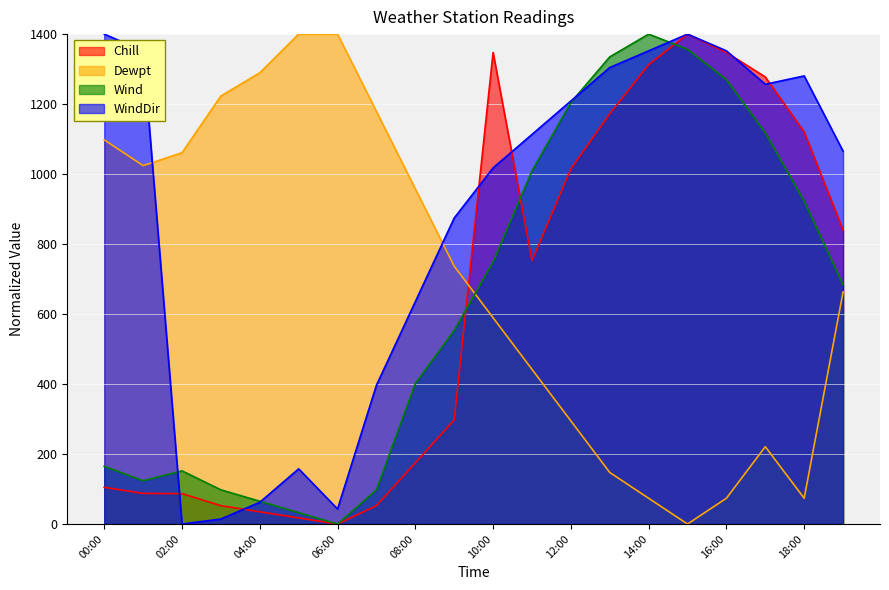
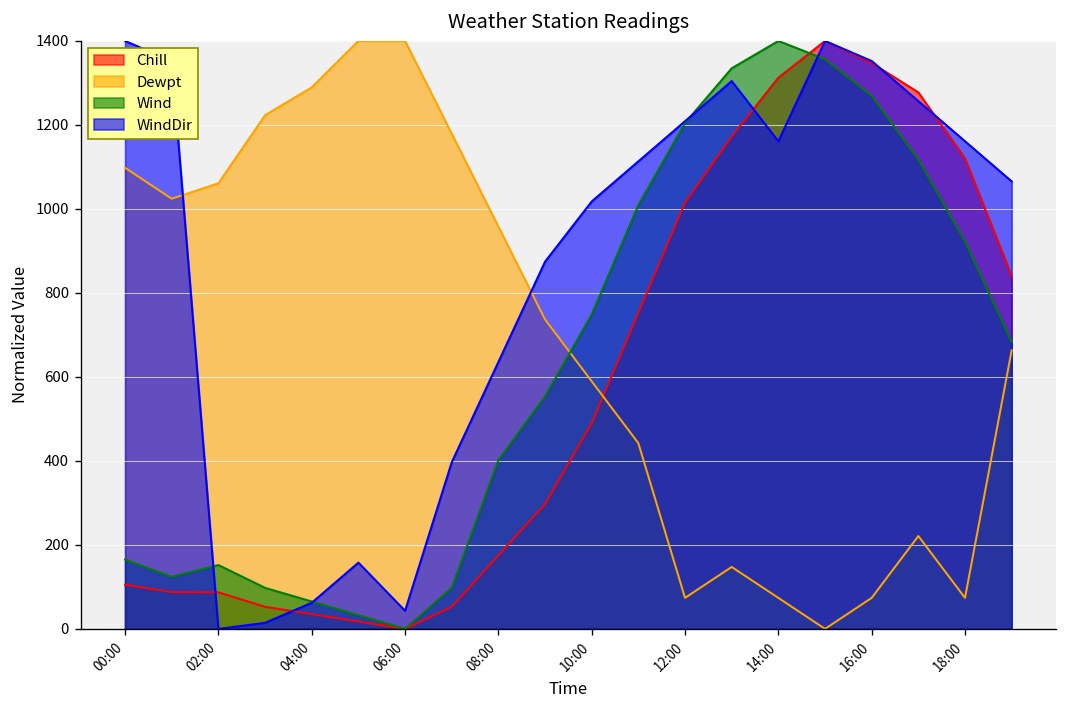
  {
    "Chill": {
      "00:00": 110,
      "02:00": 90,
      "04:00": 40,
      "08:00": 180,
-     "10:00": 1350,
+     "10:00": 490,
      "12:00": 1010,
      "14:00": 1310,
      "18:00": 1120
    },
    "Dewpt": {
      "00:00": 1100,
      "02:00": 1060,
      "04:00": 1290,
      "06:00": 1400,
      "08:00": 960,
      "10:00": 590,
-     "12:00": 290,
+     "12:00": 70,
      "14:00": 70,
      "16:00": 70,
      "18:00": 70
    },
    "Wind": {
      "00:00": 160,
      "02:00": 150,
      "08:00": 400,
      "10:00": 750,
      "14:00": 1400,
      "16:00": 1270,
      "18:00": 920
    },
    "WindDir": {
      "00:00": 1400,
      "02:00": 0,
      "06:00": 40,
      "08:00": 640,
      "10:00": 1020,
-     "14:00": 1350,
-     "18:00": 1280
+     "14:00": 1160,
+     "18:00": 1160
    }
  }
